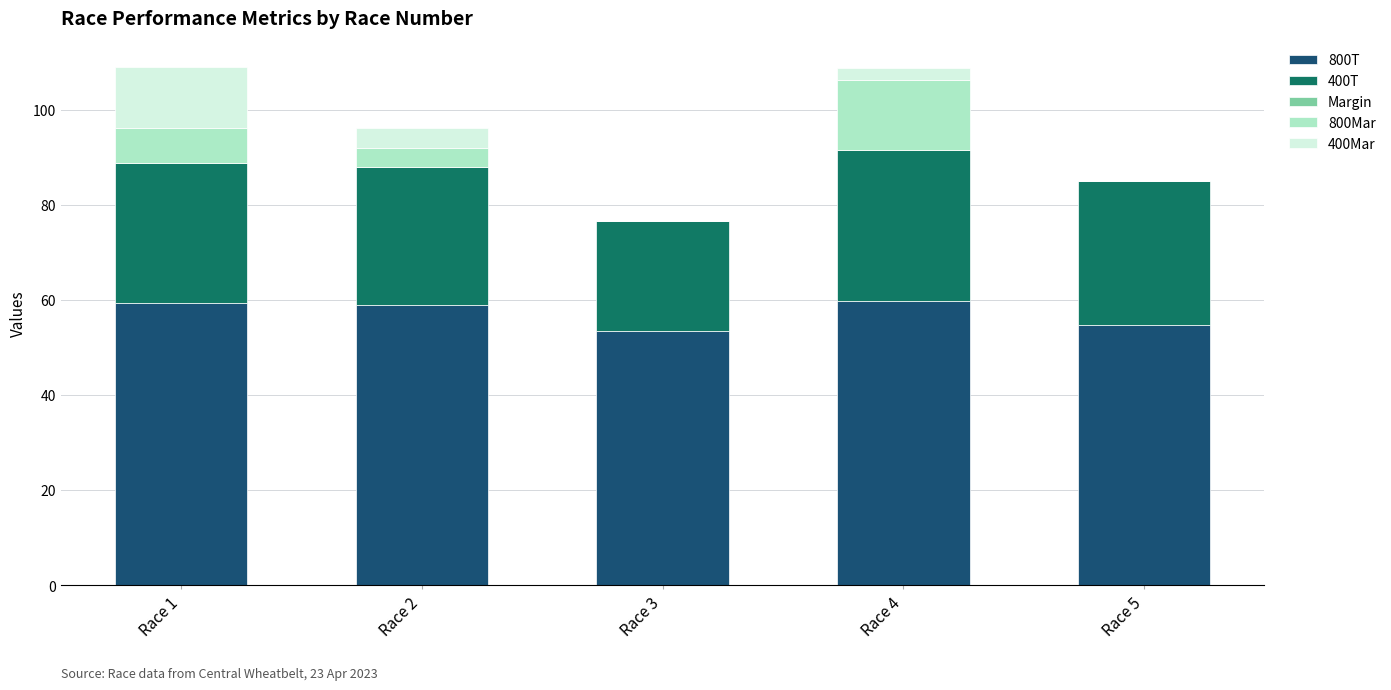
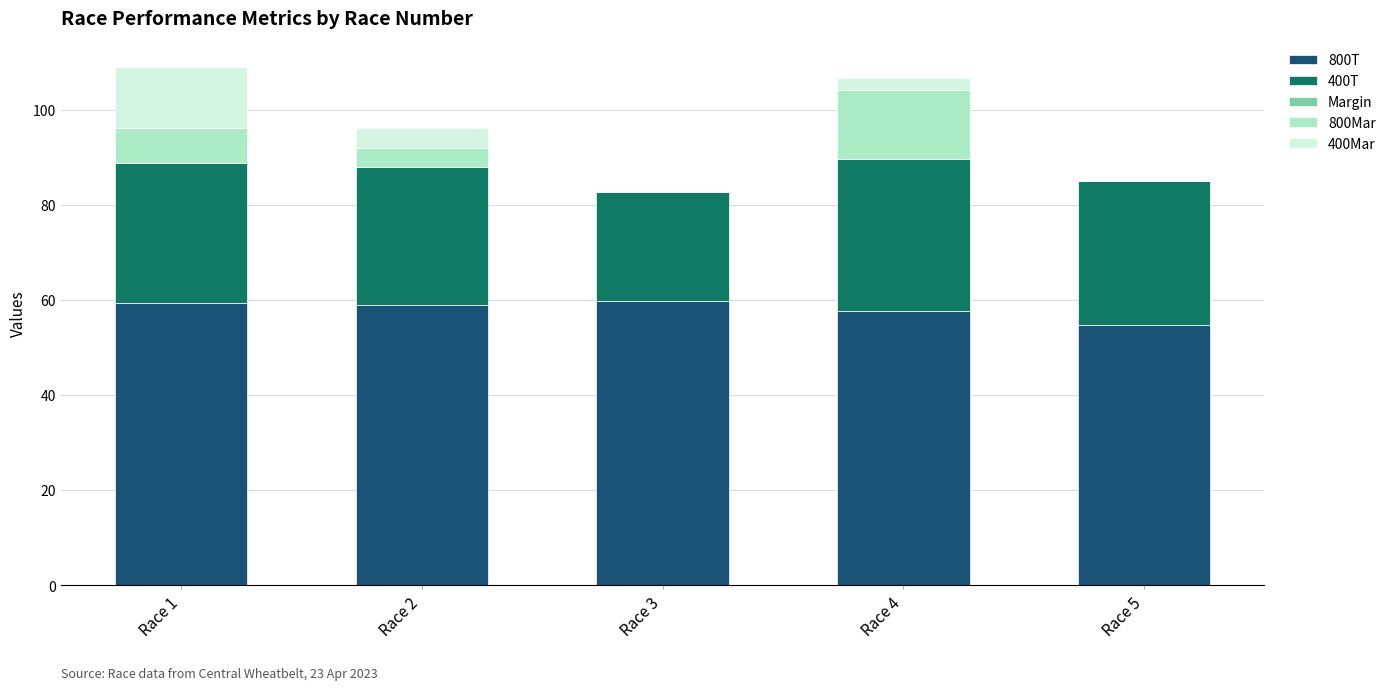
  {
    "800T": {
      "Race 1": 59,
      "Race 2": 59,
-     "Race 3": 54,
-     "Race 4": 60,
+     "Race 3": 60,
+     "Race 4": 58,
      "Race 5": 55
    }
  }
